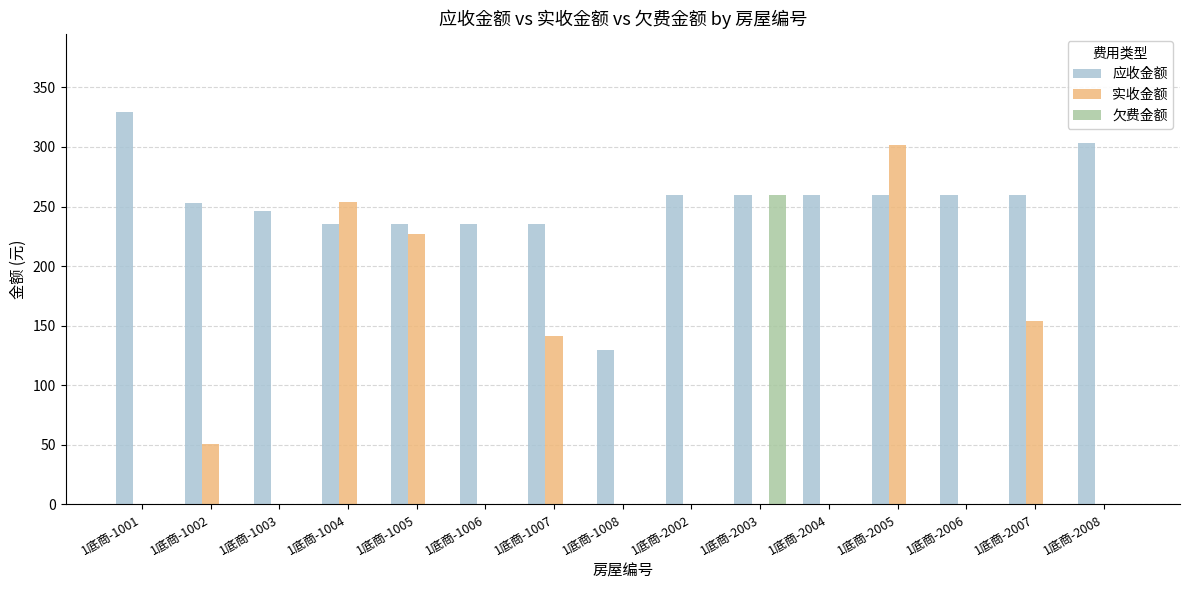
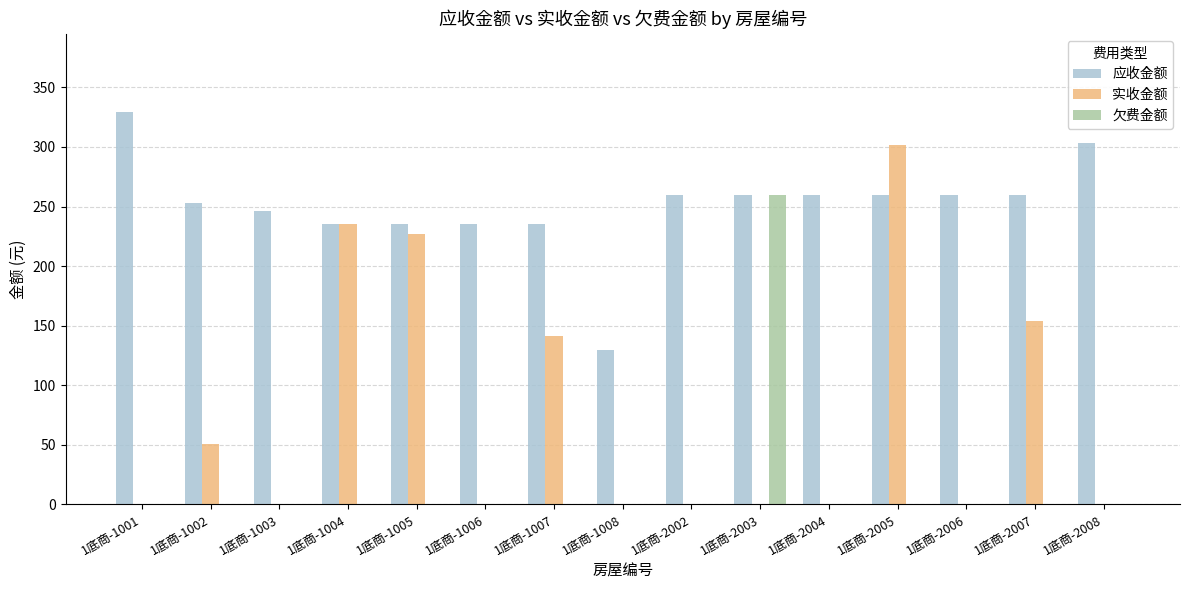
  {
    "实收金额": {
      "1底商-1001": 0,
      "1底商-1002": 51,
      "1底商-1003": 0,
-     "1底商-1004": 254,
+     "1底商-1004": 235,
      "1底商-1005": 227,
      "1底商-1006": 0,
      "1底商-1007": 142,
      "1底商-1008": 0,
      "1底商-2002": 0,
      "1底商-2003": 0,
      "1底商-2004": 0,
      "1底商-2005": 301,
      "1底商-2006": 0,
      "1底商-2007": 154,
      "1底商-2008": 0
    }
  }
